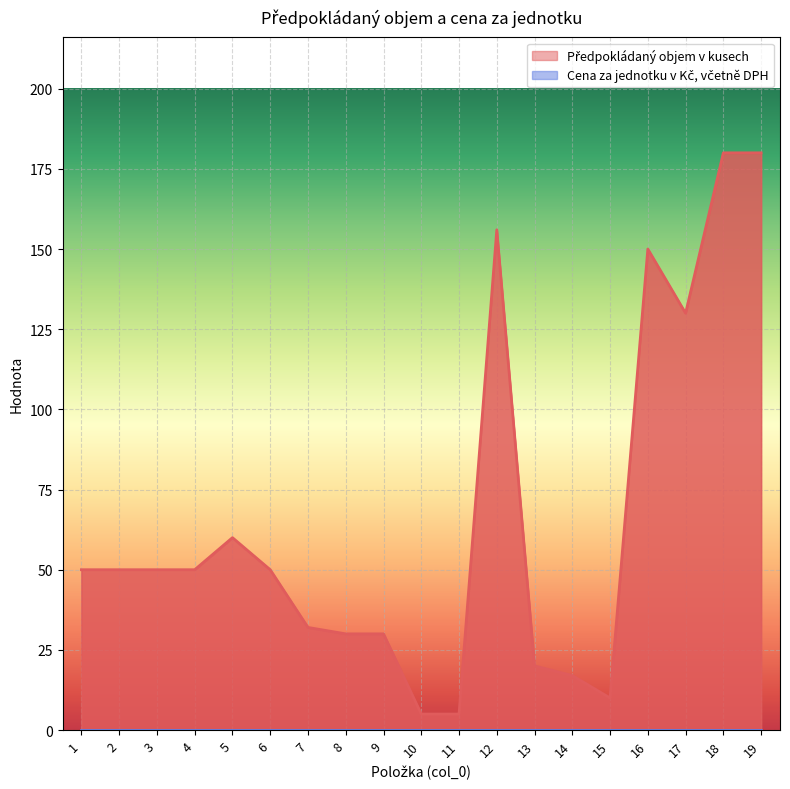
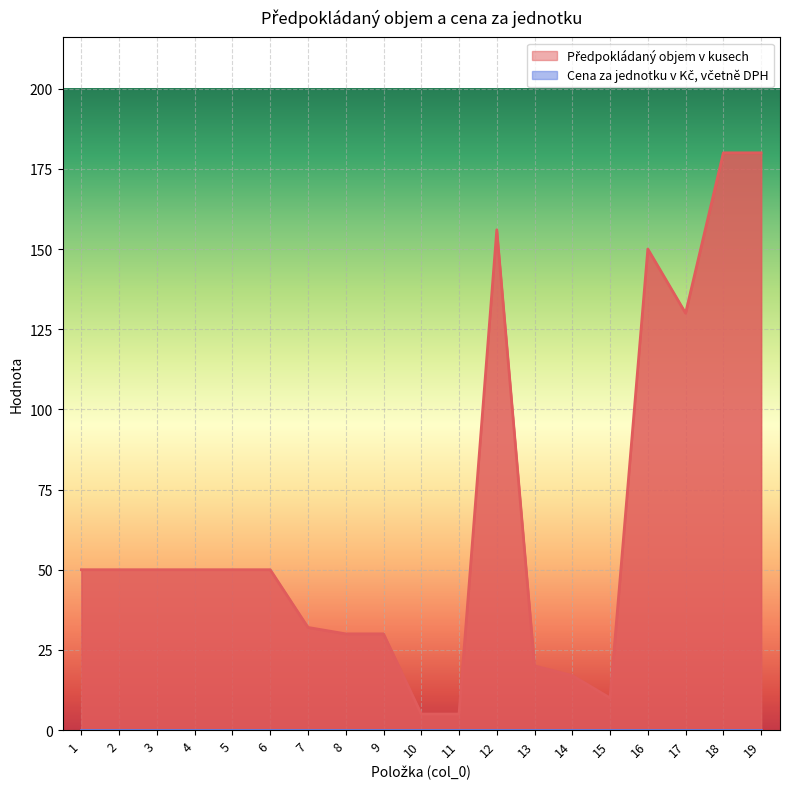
  {
    "Předpokládaný objem v kusech": {
      "1": 50,
      "2": 50,
      "3": 50,
      "4": 50,
-     "5": 60,
+     "5": 50,
      "6": 50,
      "7": 32,
      "8": 30,
      "9": 30,
      "10": 5,
      "11": 5,
      "12": 156,
      "13": 20,
      "14": 17,
      "15": 10,
      "16": 150,
      "17": 130,
      "18": 180,
      "19": 180
    },
    "Cena za jednotku v Kč, včetně DPH": {
      "1": 0,
      "2": 0,
      "3": 0,
      "4": 0,
      "5": 0,
      "6": 0,
      "7": 0,
      "8": 0,
      "9": 0,
      "10": 0,
      "11": 0,
      "12": 0,
      "13": 0,
      "14": 0,
      "15": 0,
      "16": 0,
      "17": 0,
      "18": 0,
      "19": 0
    }
  }
